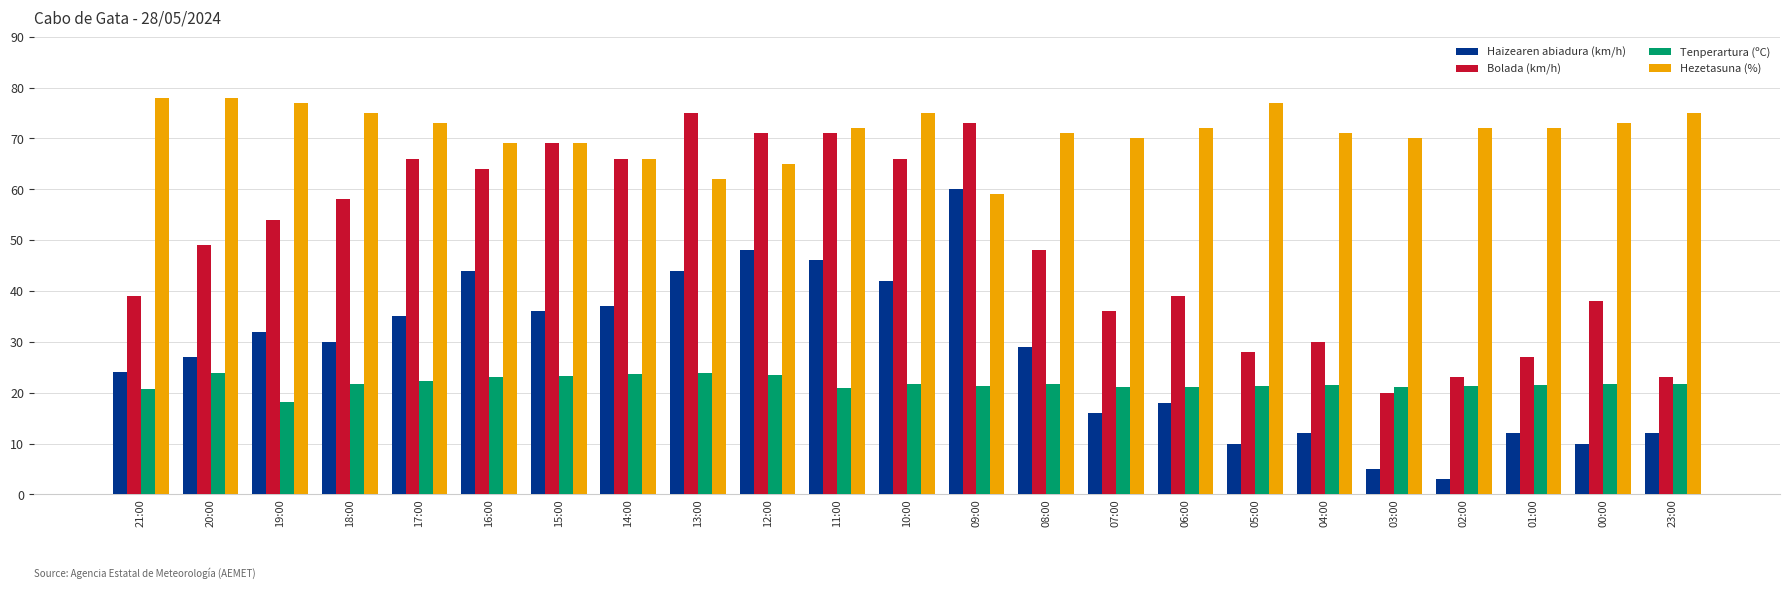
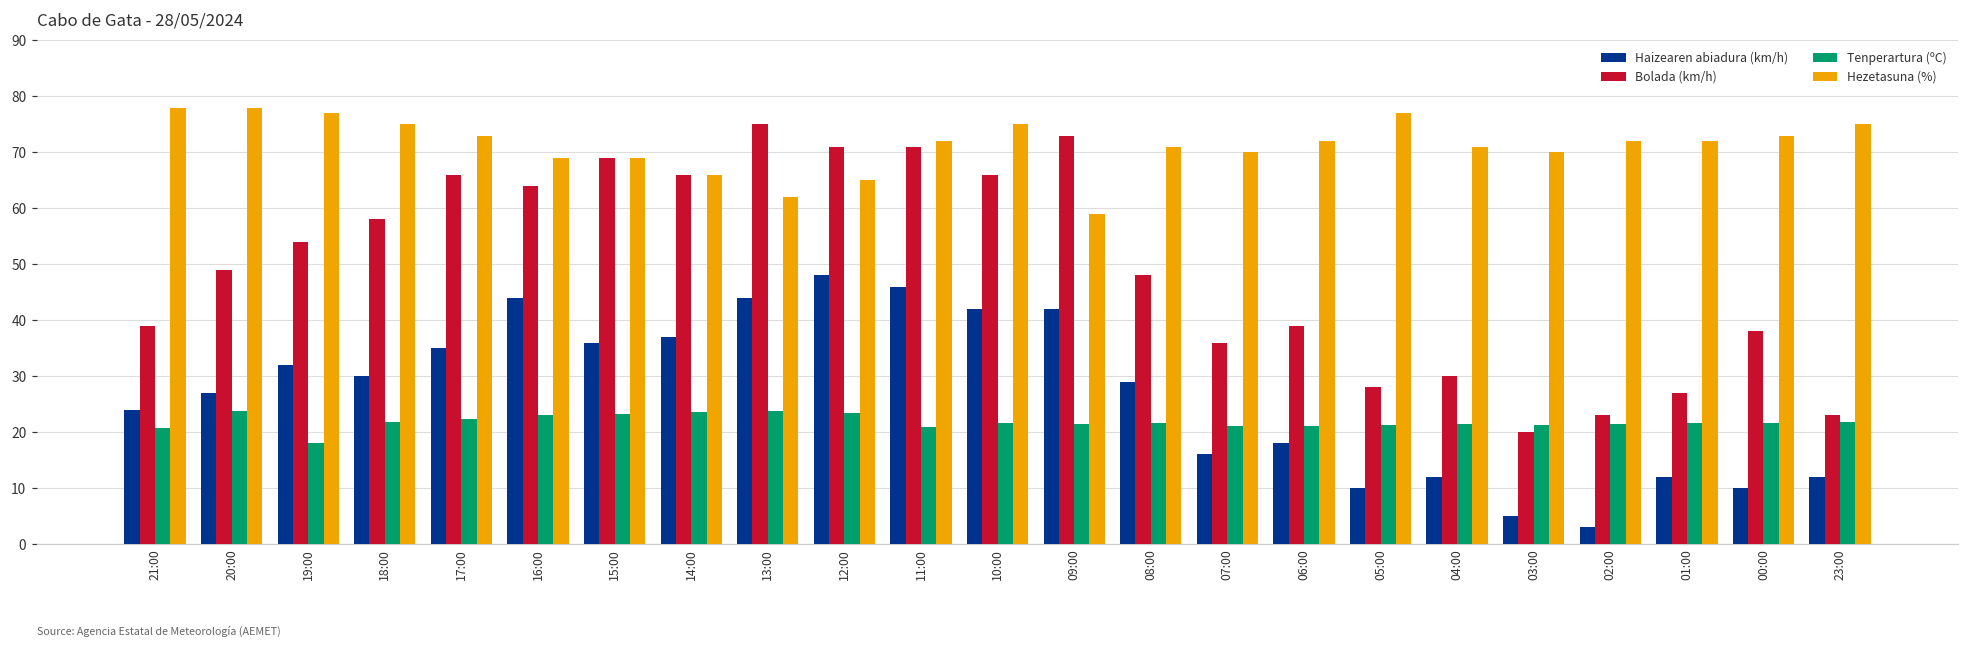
  {
    "Haizearen abiadura (km/h)": {
      "21:00": 24,
      "20:00": 27,
      "19:00": 32,
      "18:00": 30,
      "17:00": 35,
      "16:00": 44,
      "15:00": 36,
      "14:00": 37,
      "13:00": 44,
      "12:00": 48,
      "11:00": 46,
      "10:00": 42,
-     "09:00": 60,
+     "09:00": 42,
      "08:00": 29,
      "07:00": 16,
      "06:00": 18,
      "05:00": 10,
      "04:00": 12,
      "03:00": 5,
      "02:00": 3,
      "01:00": 12,
      "00:00": 10,
      "23:00": 12
    },
    "Bolada (km/h)": {
      "21:00": 39,
      "20:00": 49,
      "19:00": 54,
      "18:00": 58,
      "17:00": 66,
      "16:00": 64,
      "15:00": 69,
      "14:00": 66,
      "13:00": 75,
      "12:00": 71,
      "11:00": 71,
      "10:00": 66,
      "09:00": 73,
      "08:00": 48,
      "07:00": 36,
      "06:00": 39,
      "05:00": 28,
      "04:00": 30,
      "03:00": 20,
      "02:00": 23,
      "01:00": 27,
      "00:00": 38,
      "23:00": 23
    },
    "Tenperartura (ºC)": {
      "21:00": 21,
      "20:00": 24,
      "19:00": 18,
      "18:00": 22,
      "17:00": 22,
      "16:00": 23,
      "15:00": 23,
      "14:00": 24,
      "13:00": 24,
      "12:00": 24,
      "11:00": 21,
      "10:00": 22,
      "09:00": 21,
      "08:00": 22,
      "07:00": 21,
      "06:00": 21,
      "05:00": 21,
      "04:00": 22,
      "03:00": 21,
      "02:00": 21,
      "01:00": 22,
      "00:00": 22,
      "23:00": 22
    },
    "Hezetasuna (%)": {
      "21:00": 78,
      "20:00": 78,
      "19:00": 77,
      "18:00": 75,
      "17:00": 73,
      "16:00": 69,
      "15:00": 69,
      "14:00": 66,
      "13:00": 62,
      "12:00": 65,
      "11:00": 72,
      "10:00": 75,
      "09:00": 59,
      "08:00": 71,
      "07:00": 70,
      "06:00": 72,
      "05:00": 77,
      "04:00": 71,
      "03:00": 70,
      "02:00": 72,
      "01:00": 72,
      "00:00": 73,
      "23:00": 75
    }
  }
